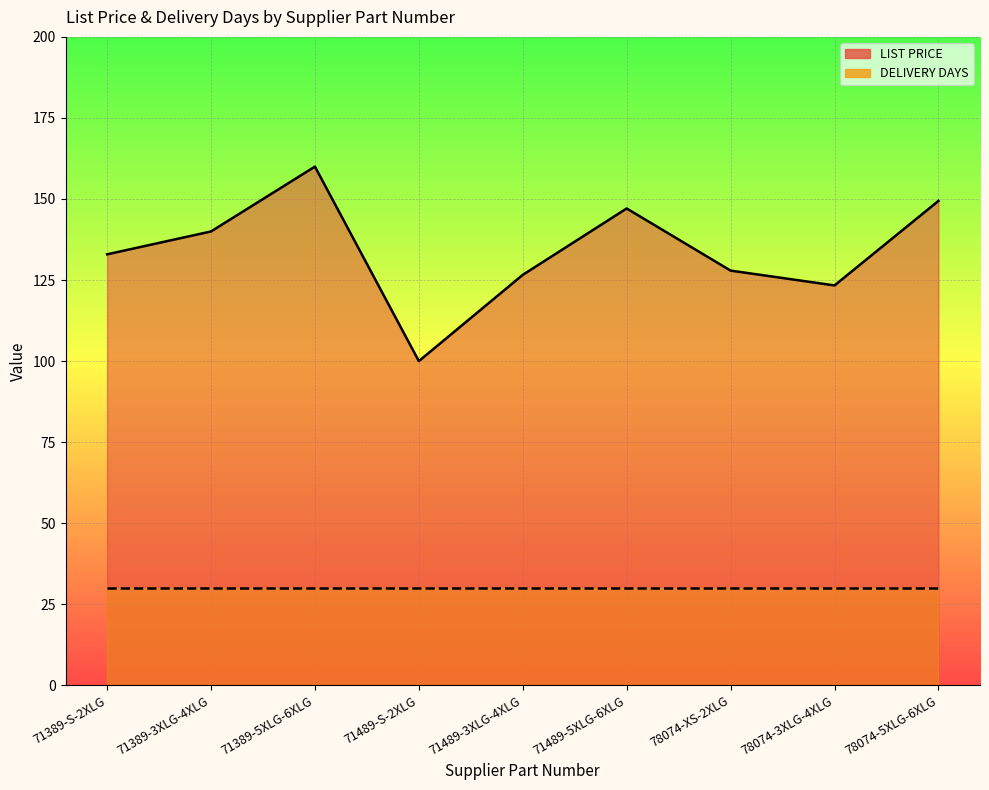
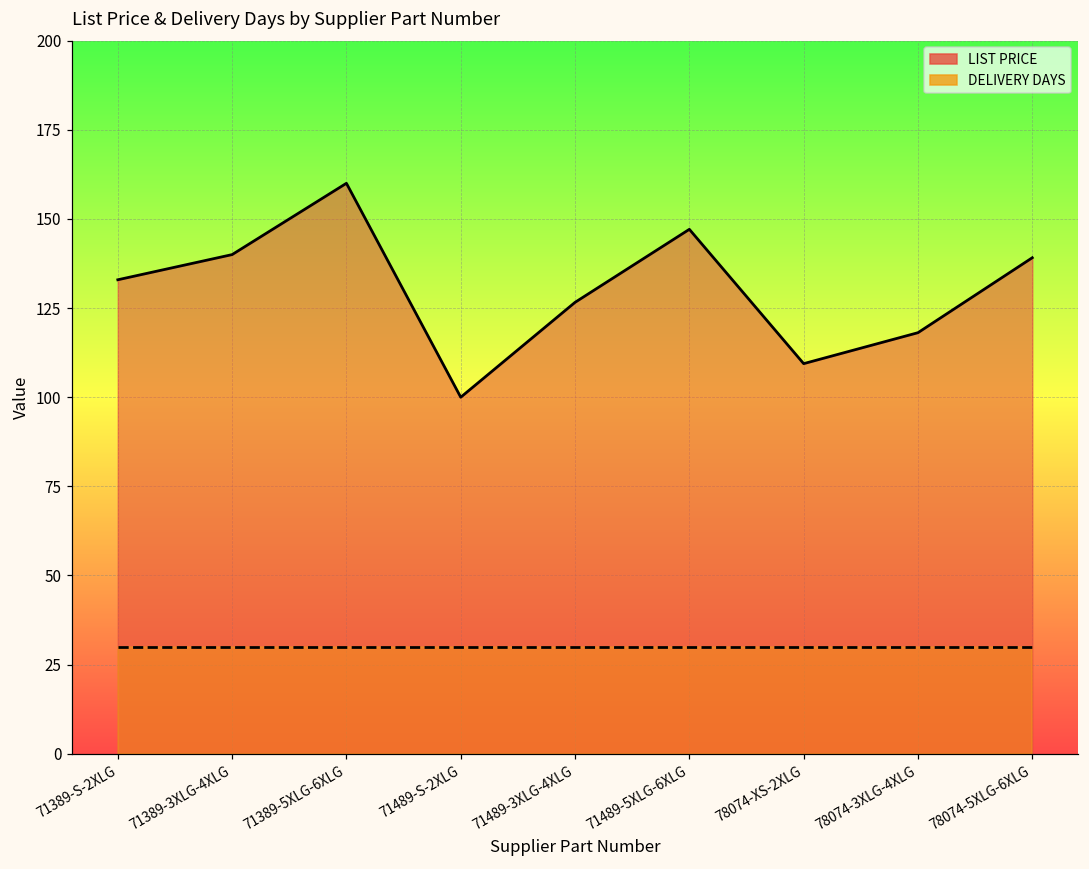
  {
    "LIST PRICE": {
      "71389-S-2XLG": 133,
      "71389-3XLG-4XLG": 140,
      "71389-5XLG-6XLG": 160,
      "71489-S-2XLG": 100,
      "71489-3XLG-4XLG": 127,
      "71489-5XLG-6XLG": 147,
-     "78074-XS-2XLG": 128,
-     "78074-3XLG-4XLG": 123,
-     "78074-5XLG-6XLG": 149
+     "78074-XS-2XLG": 109,
+     "78074-3XLG-4XLG": 118,
+     "78074-5XLG-6XLG": 139
    },
    "DELIVERY DAYS": {
      "71389-S-2XLG": 30,
      "71389-3XLG-4XLG": 30,
      "71389-5XLG-6XLG": 30,
      "71489-S-2XLG": 30,
      "71489-3XLG-4XLG": 30,
      "71489-5XLG-6XLG": 30,
      "78074-XS-2XLG": 30,
      "78074-3XLG-4XLG": 30,
      "78074-5XLG-6XLG": 30
    }
  }
